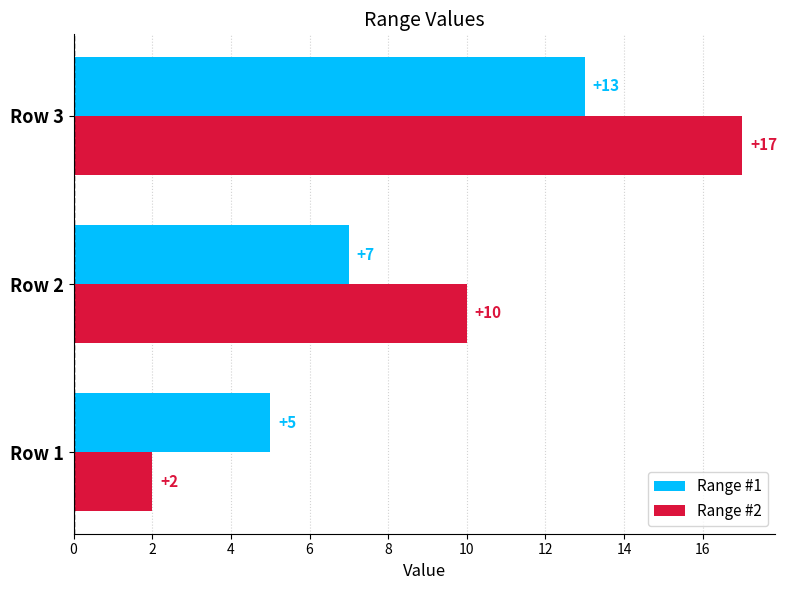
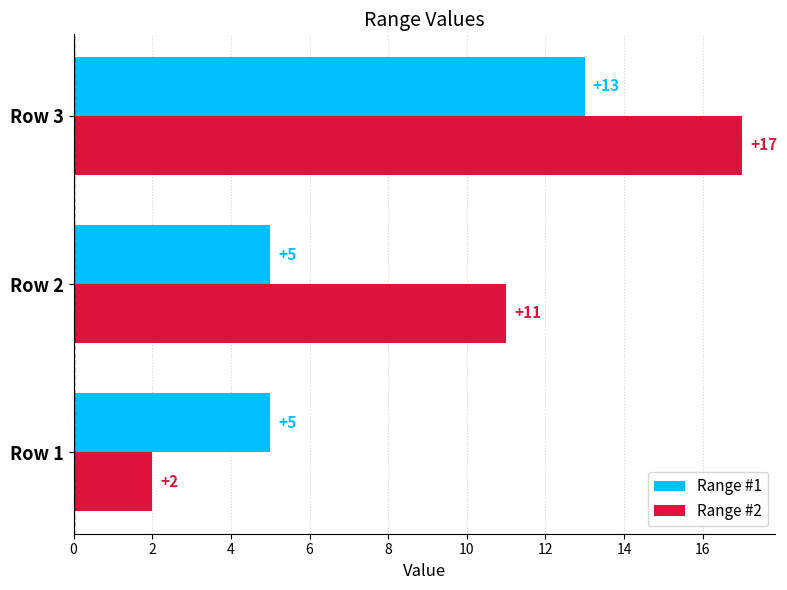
  {
    "Range #1": {
      "Row 3": "+13",
-     "Row 2": "+7",
+     "Row 2": "+5",
      "Row 1": "+5"
    },
    "Range #2": {
      "Row 3": "+17",
-     "Row 2": "+10",
+     "Row 2": "+11",
      "Row 1": "+2"
    }
  }
